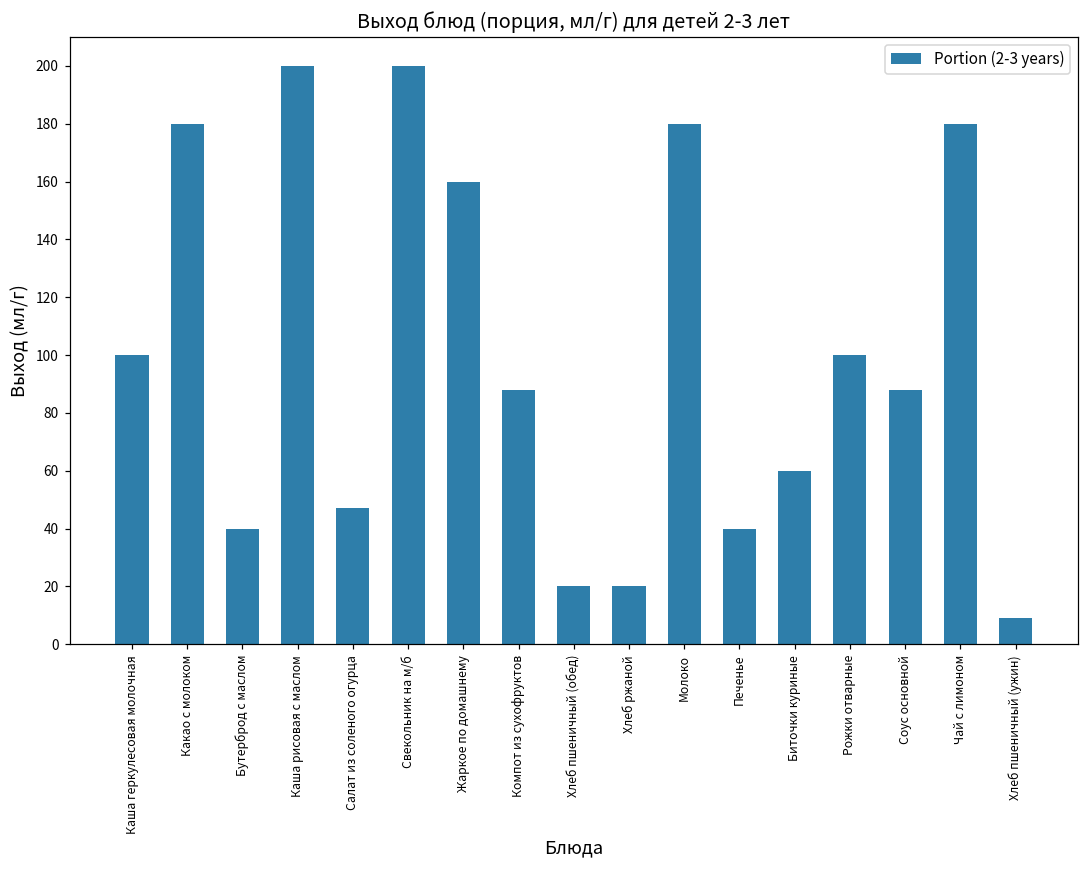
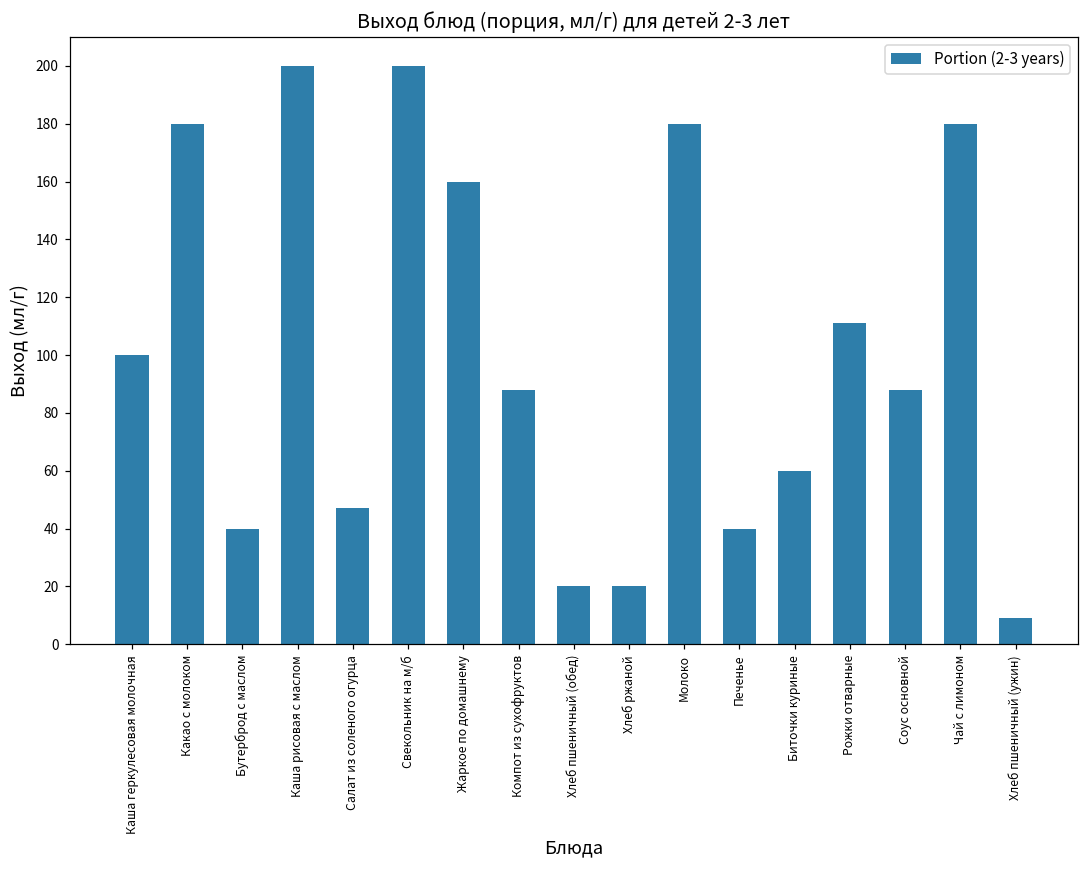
  {
    "Каша геркулесовая молочная": 100,
    "Какао с молоком": 180,
    "Бутерброд с маслом": 40,
    "Каша рисовая с маслом": 200,
    "Салат из соленого огурца": 47,
    "Свекольник на м/б": 200,
    "Жаркое по домашнему": 160,
    "Компот из сухофруктов": 88,
    "Хлеб пшеничный (обед)": 20,
    "Хлеб ржаной": 20,
    "Молоко": 180,
    "Печенье": 40,
    "Биточки куриные": 60,
-   "Рожки отварные": 100,
+   "Рожки отварные": 111,
    "Соус основной": 88,
    "Чай с лимоном": 180,
    "Хлеб пшеничный (ужин)": 9
  }
